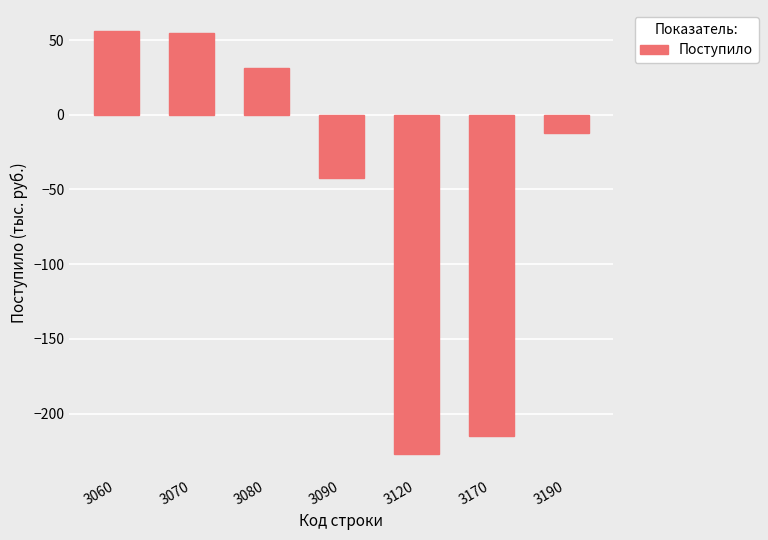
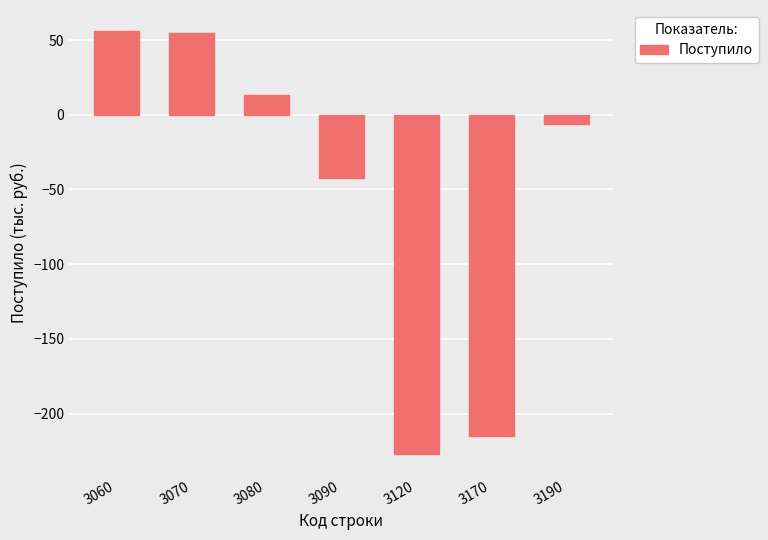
  {
    "3060": 56,
    "3070": 55,
-   "3080": 31,
+   "3080": 13,
    "3090": -42,
    "3120": -227,
    "3170": -215,
-   "3190": -12
+   "3190": -6
  }
